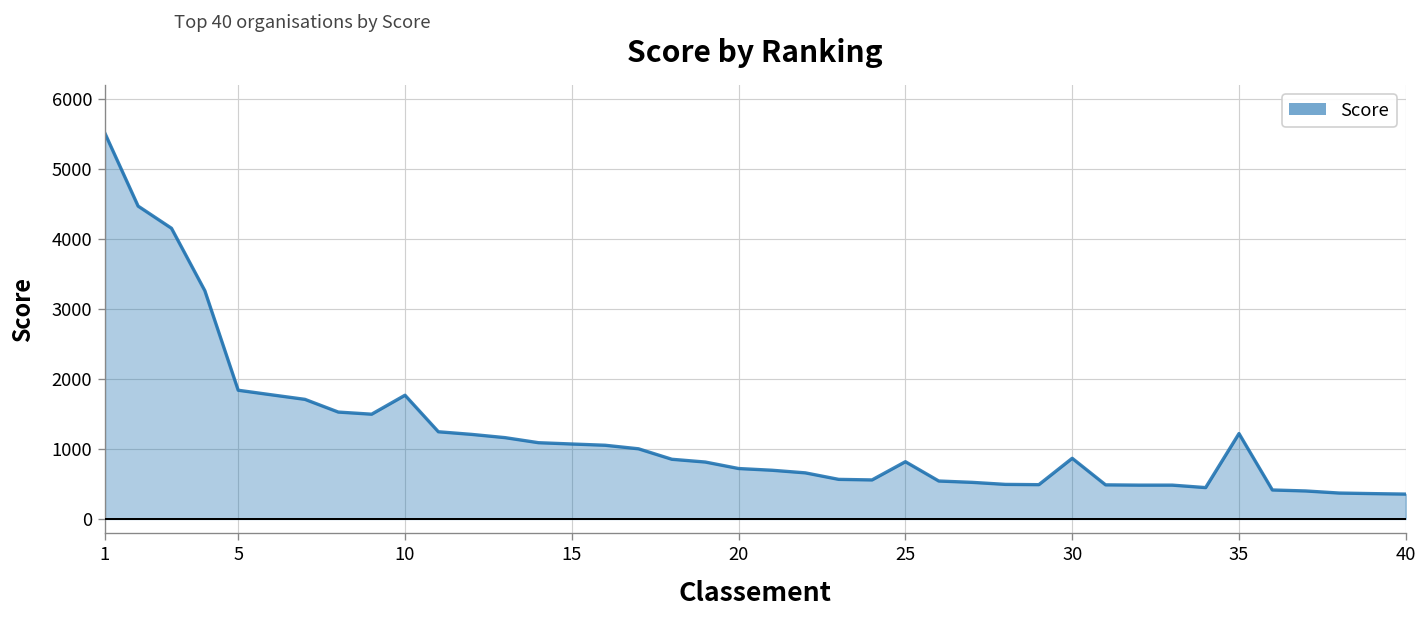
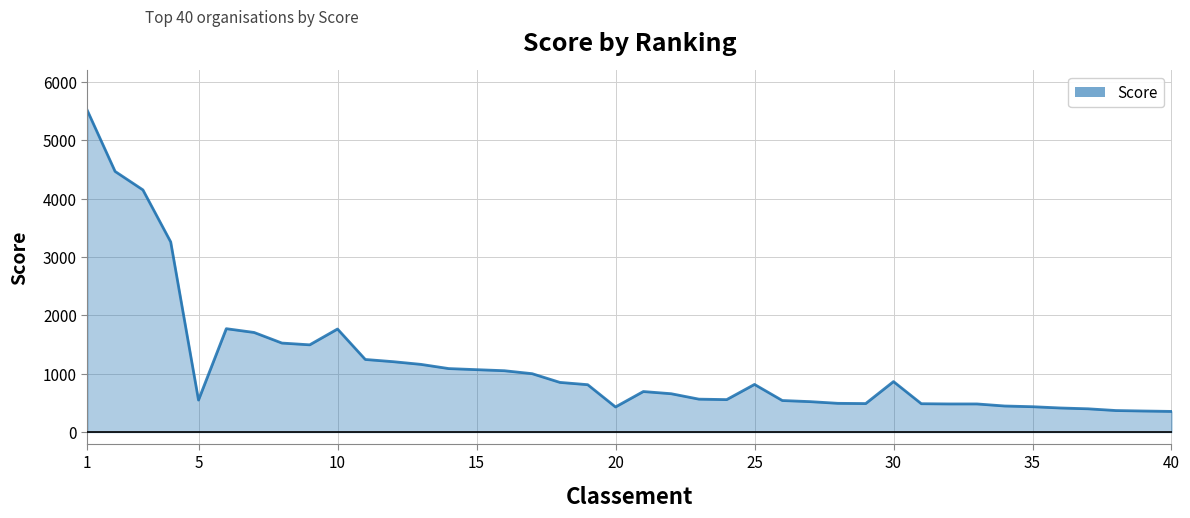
  {
    "1": 5500,
-   "5": 1800,
+   "5": 500,
    "10": 1800,
    "15": 1100,
-   "20": 700,
+   "20": 400,
    "25": 800,
    "30": 900,
-   "35": 1200,
+   "35": 400,
    "40": 400
  }
